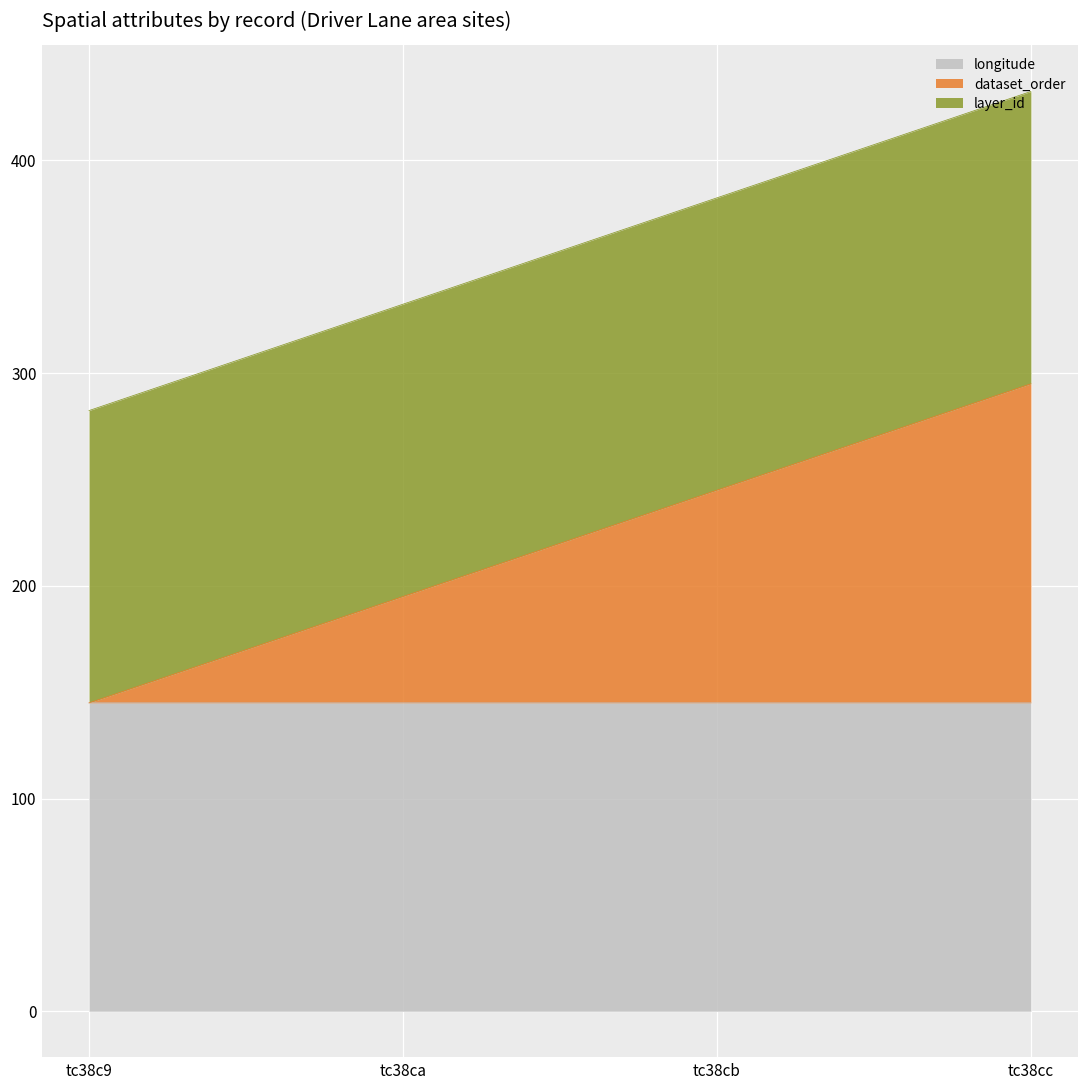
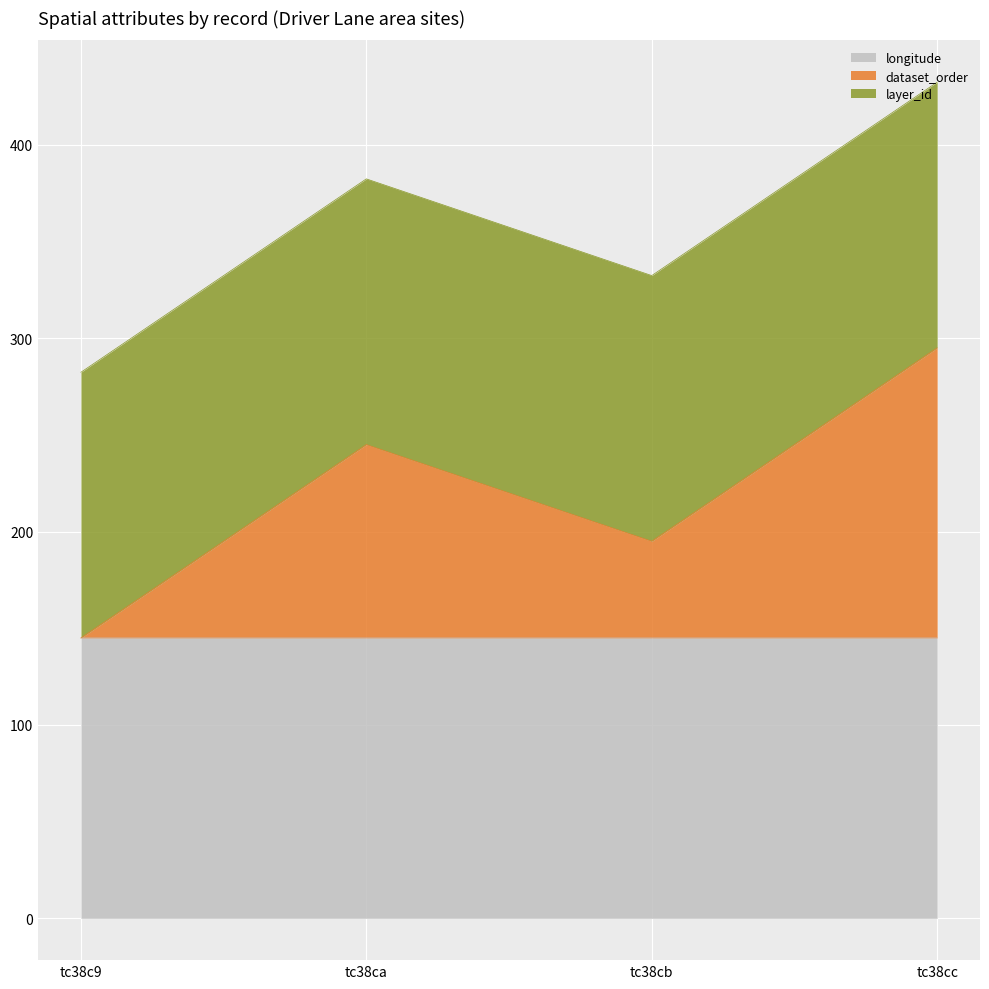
  {
    "longitude": {
      "tc38ca": 145,
      "tc38cb": 145,
      "tc38cc": 145
    },
    "dataset_order": {
-     "tc38ca": 50,
-     "tc38cb": 100,
+     "tc38ca": 100,
+     "tc38cb": 50,
      "tc38cc": 150
    },
    "layer_id": {
      "tc38c9": 137,
      "tc38ca": 137,
      "tc38cb": 137,
      "tc38cc": 137
    }
  }
